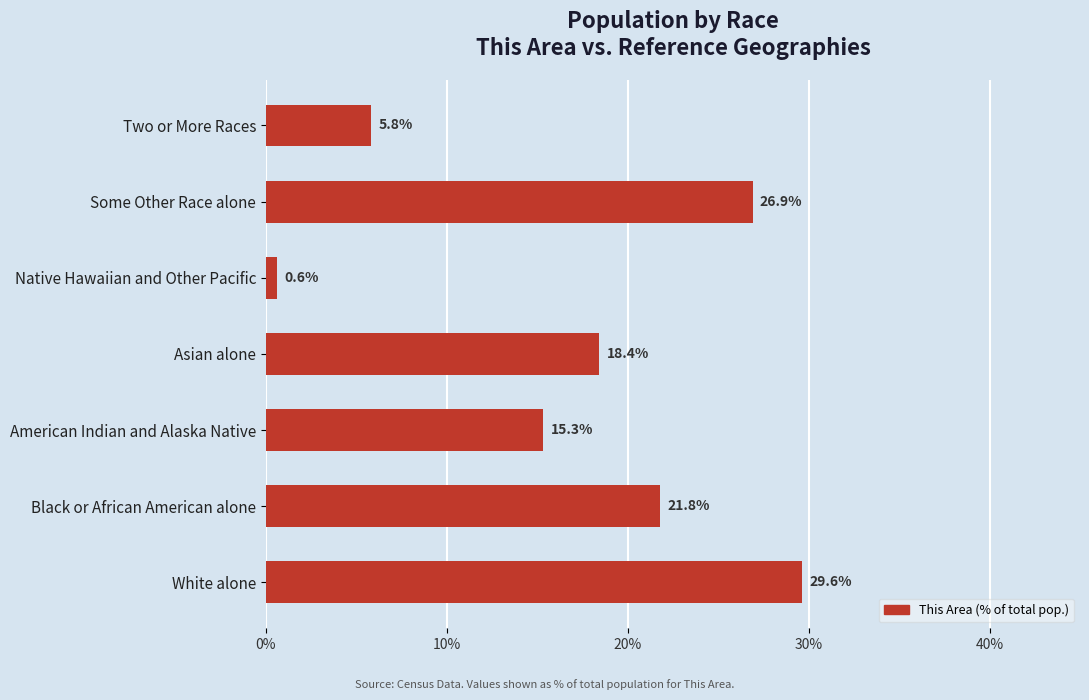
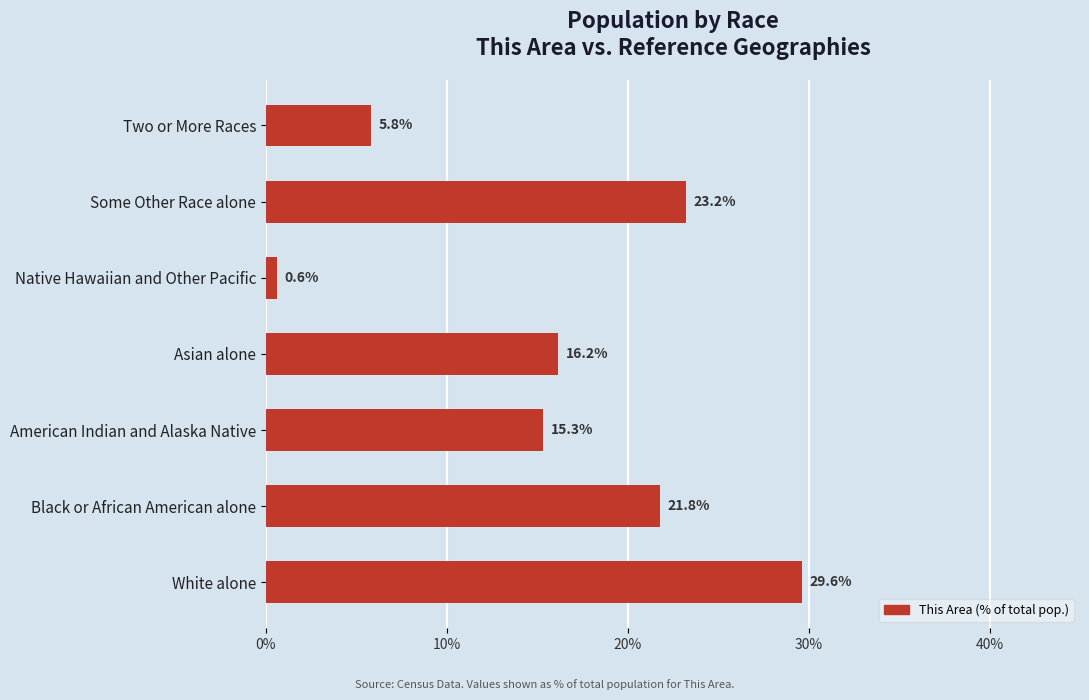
  {
    "Two or More Races": "5.8%",
-   "Some Other Race alone": "26.9%",
+   "Some Other Race alone": "23.2%",
    "Native Hawaiian and Other Pacific": "0.6%",
-   "Asian alone": "18.4%",
+   "Asian alone": "16.2%",
    "American Indian and Alaska Native": "15.3%",
    "Black or African American alone": "21.8%",
    "White alone": "29.6%"
  }
